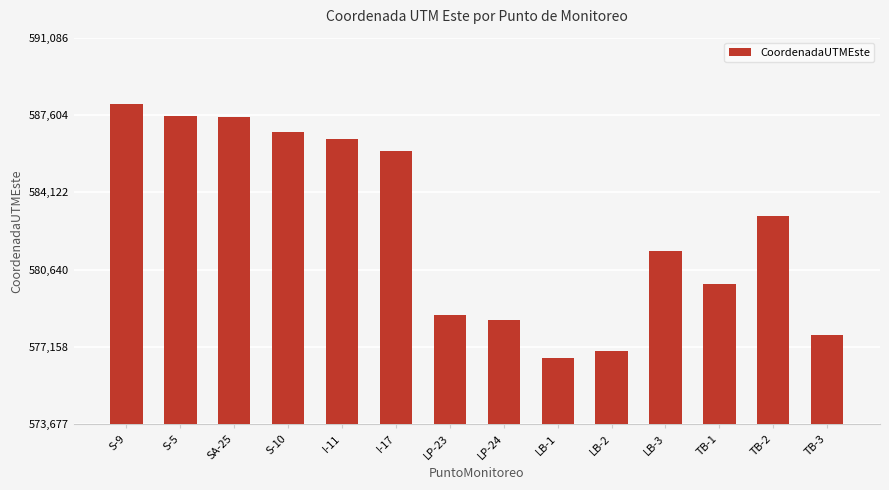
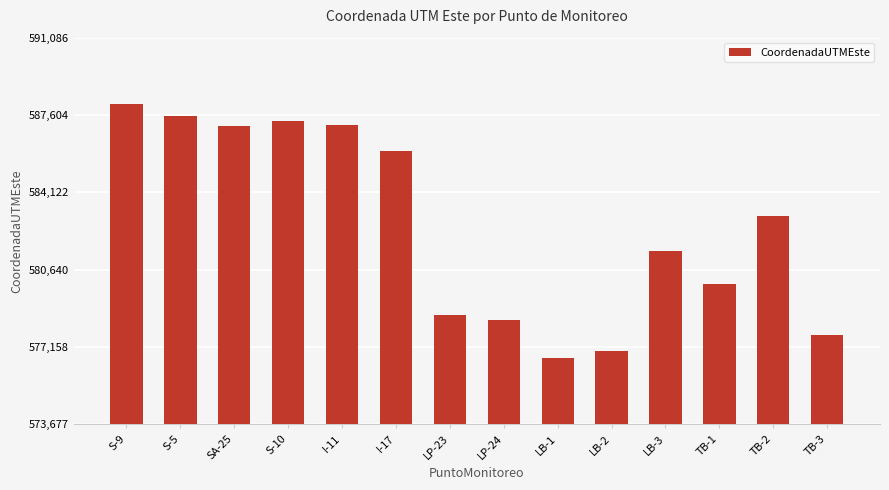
  {
    "S-9": "588,100",
    "S-5": "587,600",
-   "SA-25": "587,500",
-   "S-10": "586,800",
-   "I-11": "586,500",
+   "SA-25": "587,100",
+   "S-10": "587,300",
+   "I-11": "587,100",
    "I-17": "586,000",
    "LP-23": "578,600",
    "LP-24": "578,400",
    "LB-1": "576,700",
    "LB-2": "577,000",
    "LB-3": "581,500",
    "TB-1": "580,000",
    "TB-2": "583,100",
    "TB-3": "577,700"
  }
